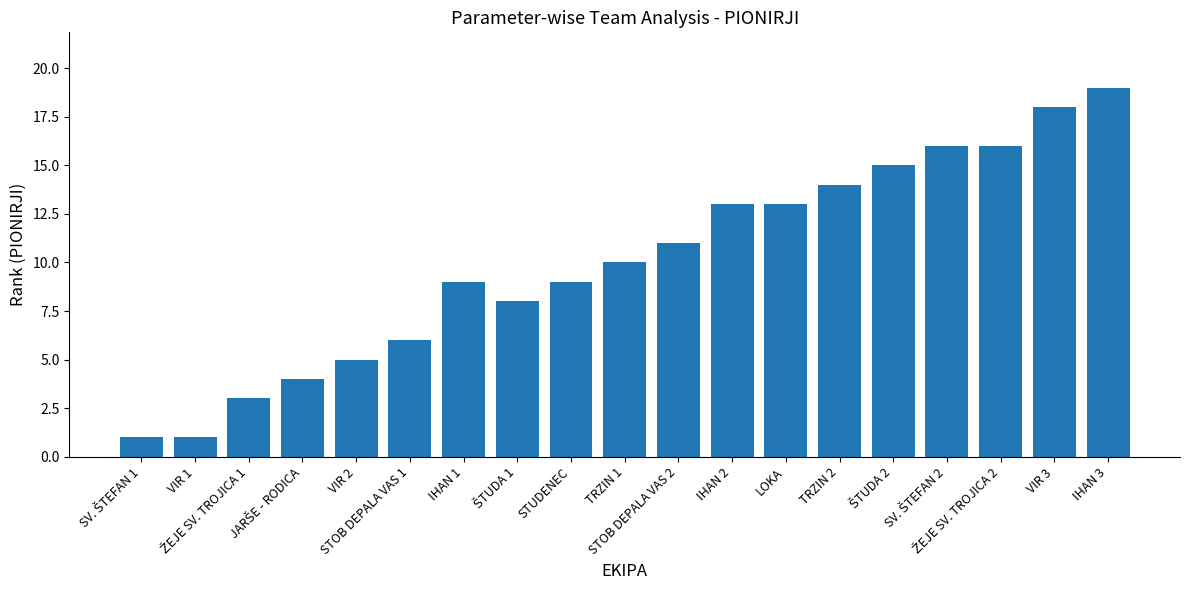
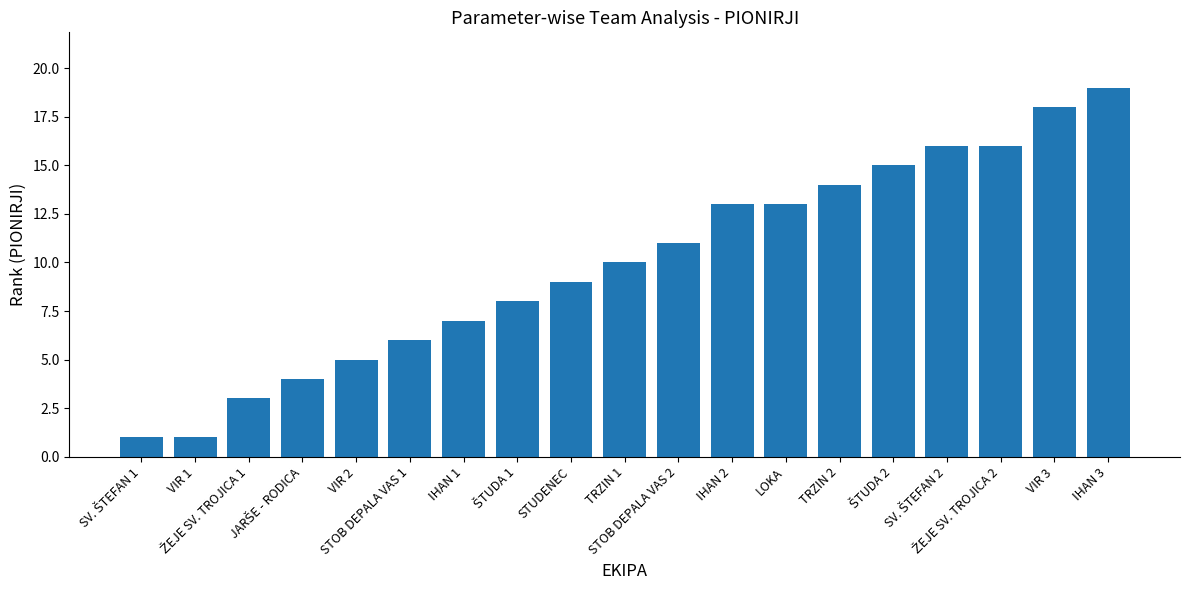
  {
    "SV. ŠTEFAN 1": 1,
    "VIR 1": 1,
    "ŽEJE SV. TROJICA 1": 3,
    "JARŠE - RODICA": 4,
    "VIR 2": 5,
    "STOB DEPALA VAS 1": 6,
-   "IHAN 1": 9,
+   "IHAN 1": 7,
    "ŠTUDA 1": 8,
    "STUDENEC": 9,
    "TRZIN 1": 10,
    "STOB DEPALA VAS 2": 11,
    "IHAN 2": 13,
    "LOKA": 13,
    "TRZIN 2": 14,
    "ŠTUDA 2": 15,
    "SV. ŠTEFAN 2": 16,
    "ŽEJE SV. TROJICA 2": 16,
    "VIR 3": 18,
    "IHAN 3": 19
  }
